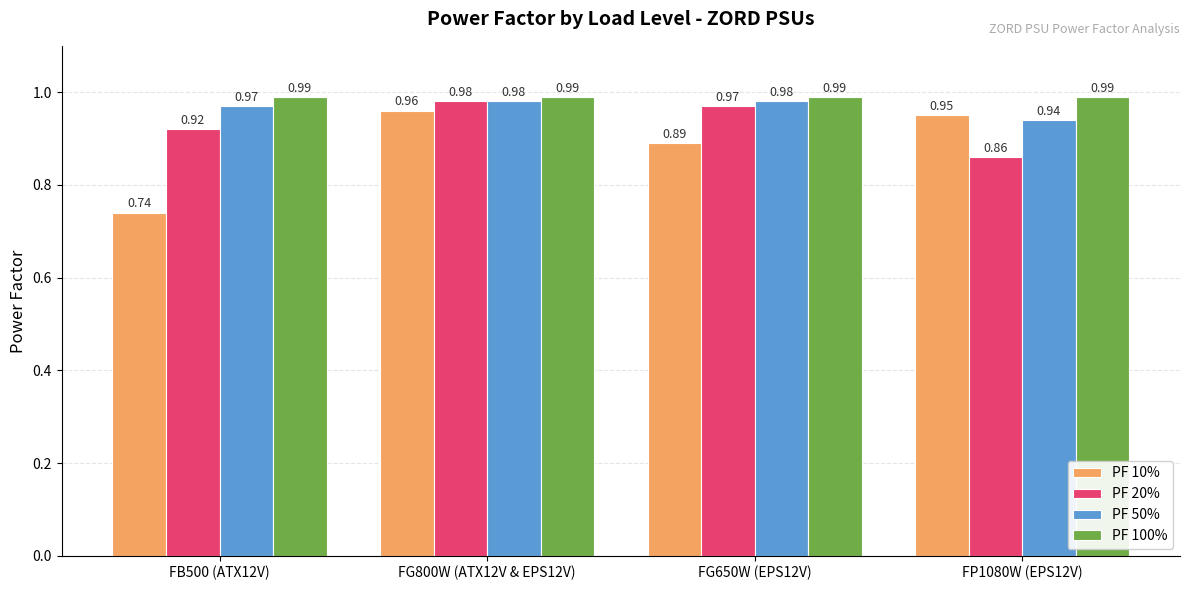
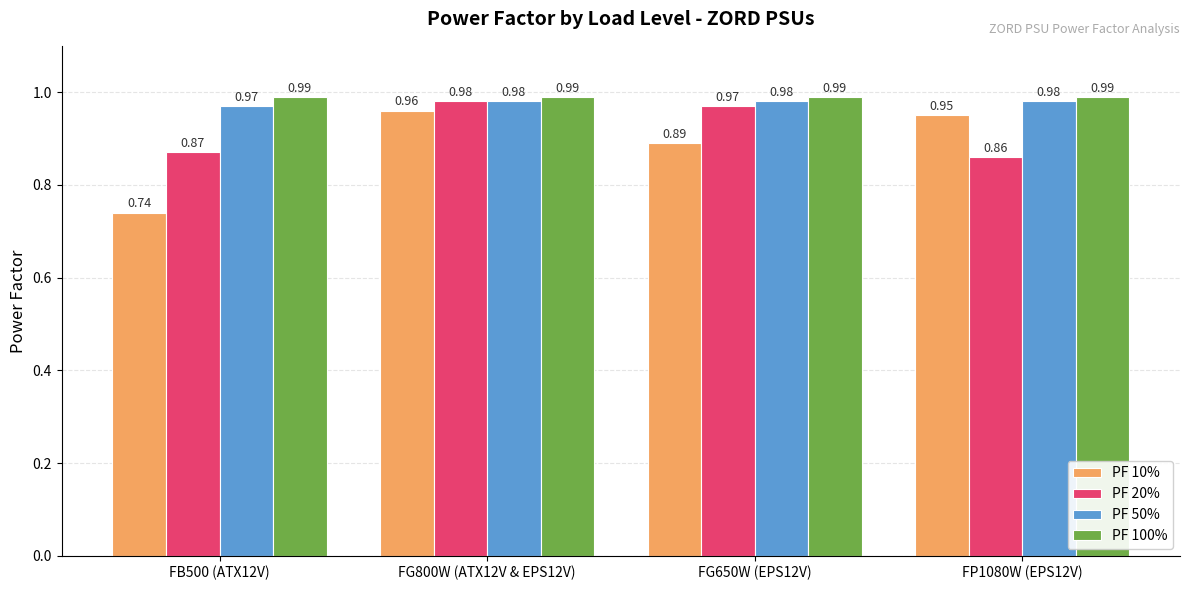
  {
    "PF 10%": {
      "FB500 (ATX12V)": 0.74,
      "FG800W (ATX12V & EPS12V)": 0.96,
      "FG650W (EPS12V)": 0.89,
      "FP1080W (EPS12V)": 0.95
    },
    "PF 20%": {
-     "FB500 (ATX12V)": 0.92,
+     "FB500 (ATX12V)": 0.87,
      "FG800W (ATX12V & EPS12V)": 0.98,
      "FG650W (EPS12V)": 0.97,
      "FP1080W (EPS12V)": 0.86
    },
    "PF 50%": {
      "FB500 (ATX12V)": 0.97,
      "FG800W (ATX12V & EPS12V)": 0.98,
      "FG650W (EPS12V)": 0.98,
-     "FP1080W (EPS12V)": 0.94
+     "FP1080W (EPS12V)": 0.98
    },
    "PF 100%": {
      "FB500 (ATX12V)": 0.99,
      "FG800W (ATX12V & EPS12V)": 0.99,
      "FG650W (EPS12V)": 0.99,
      "FP1080W (EPS12V)": 0.99
    }
  }
